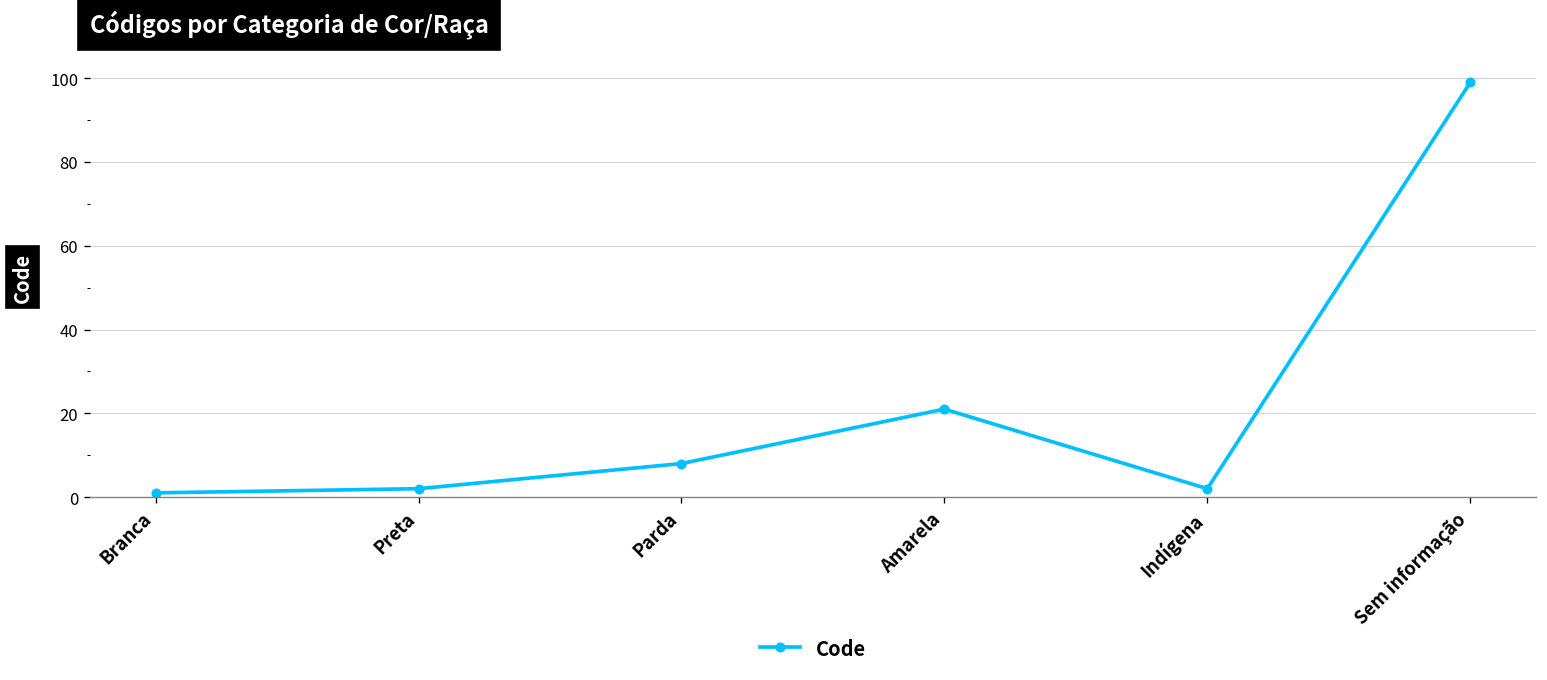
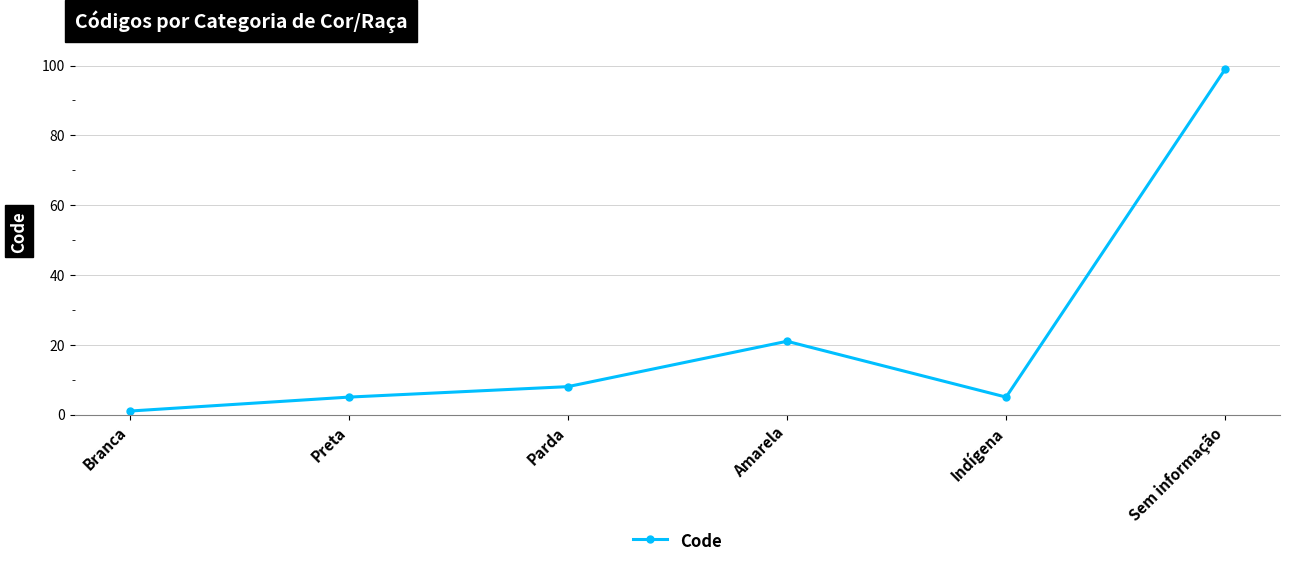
  {
    "Branca": 1,
-   "Preta": 2,
+   "Preta": 5,
    "Parda": 8,
    "Amarela": 21,
-   "Indígena": 2,
+   "Indígena": 5,
    "Sem informação": 99
  }
